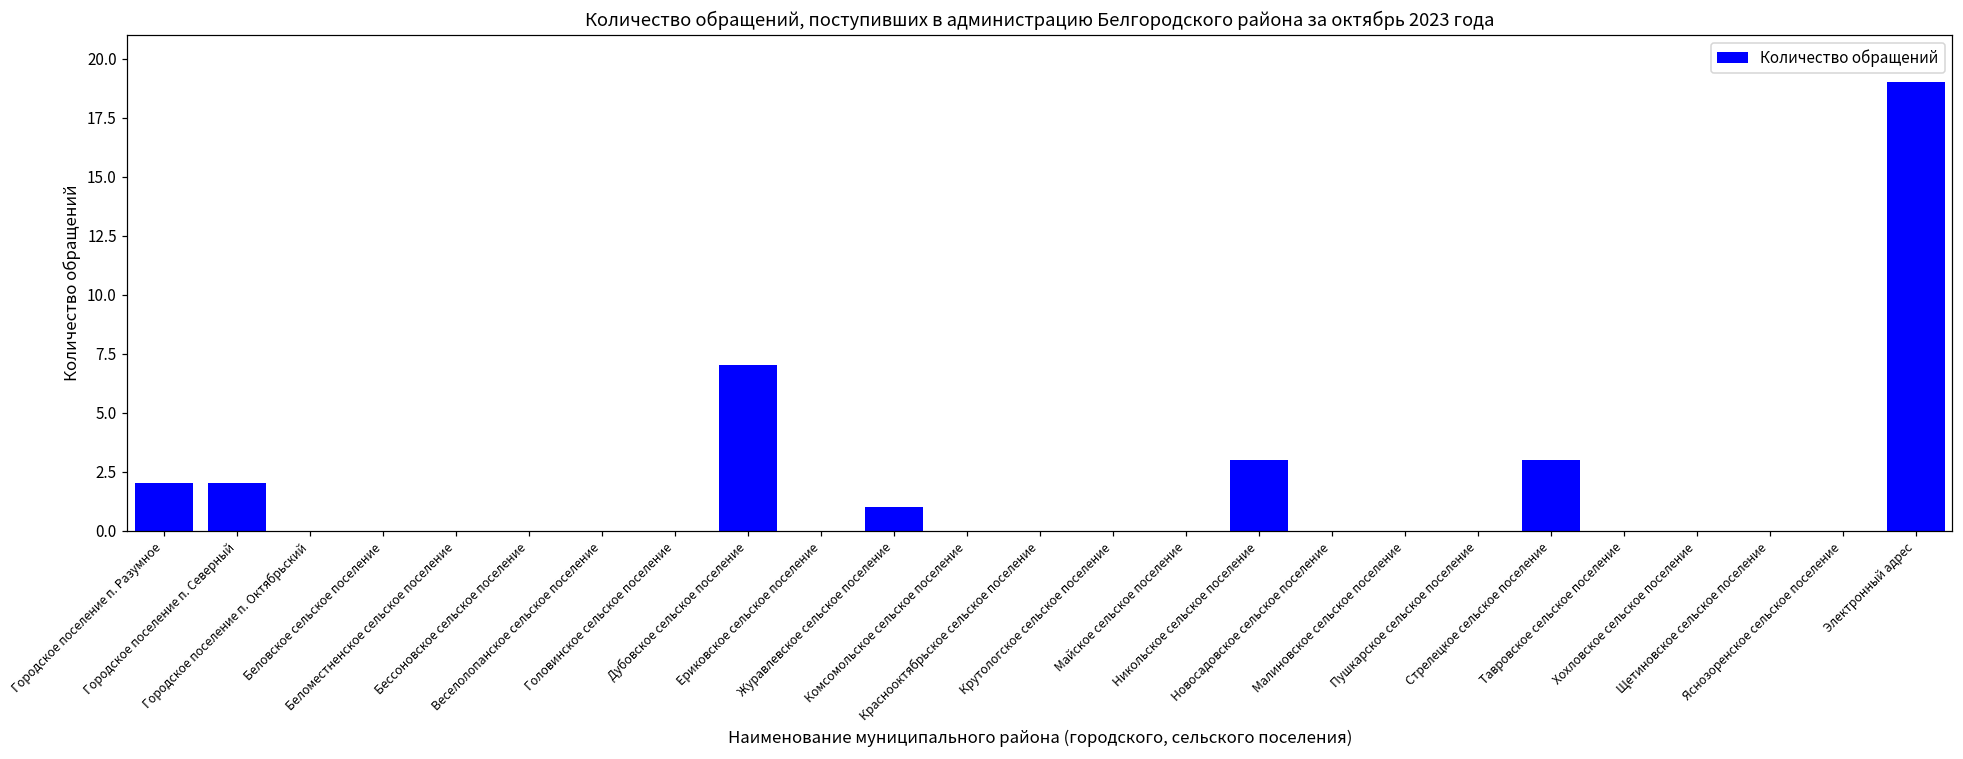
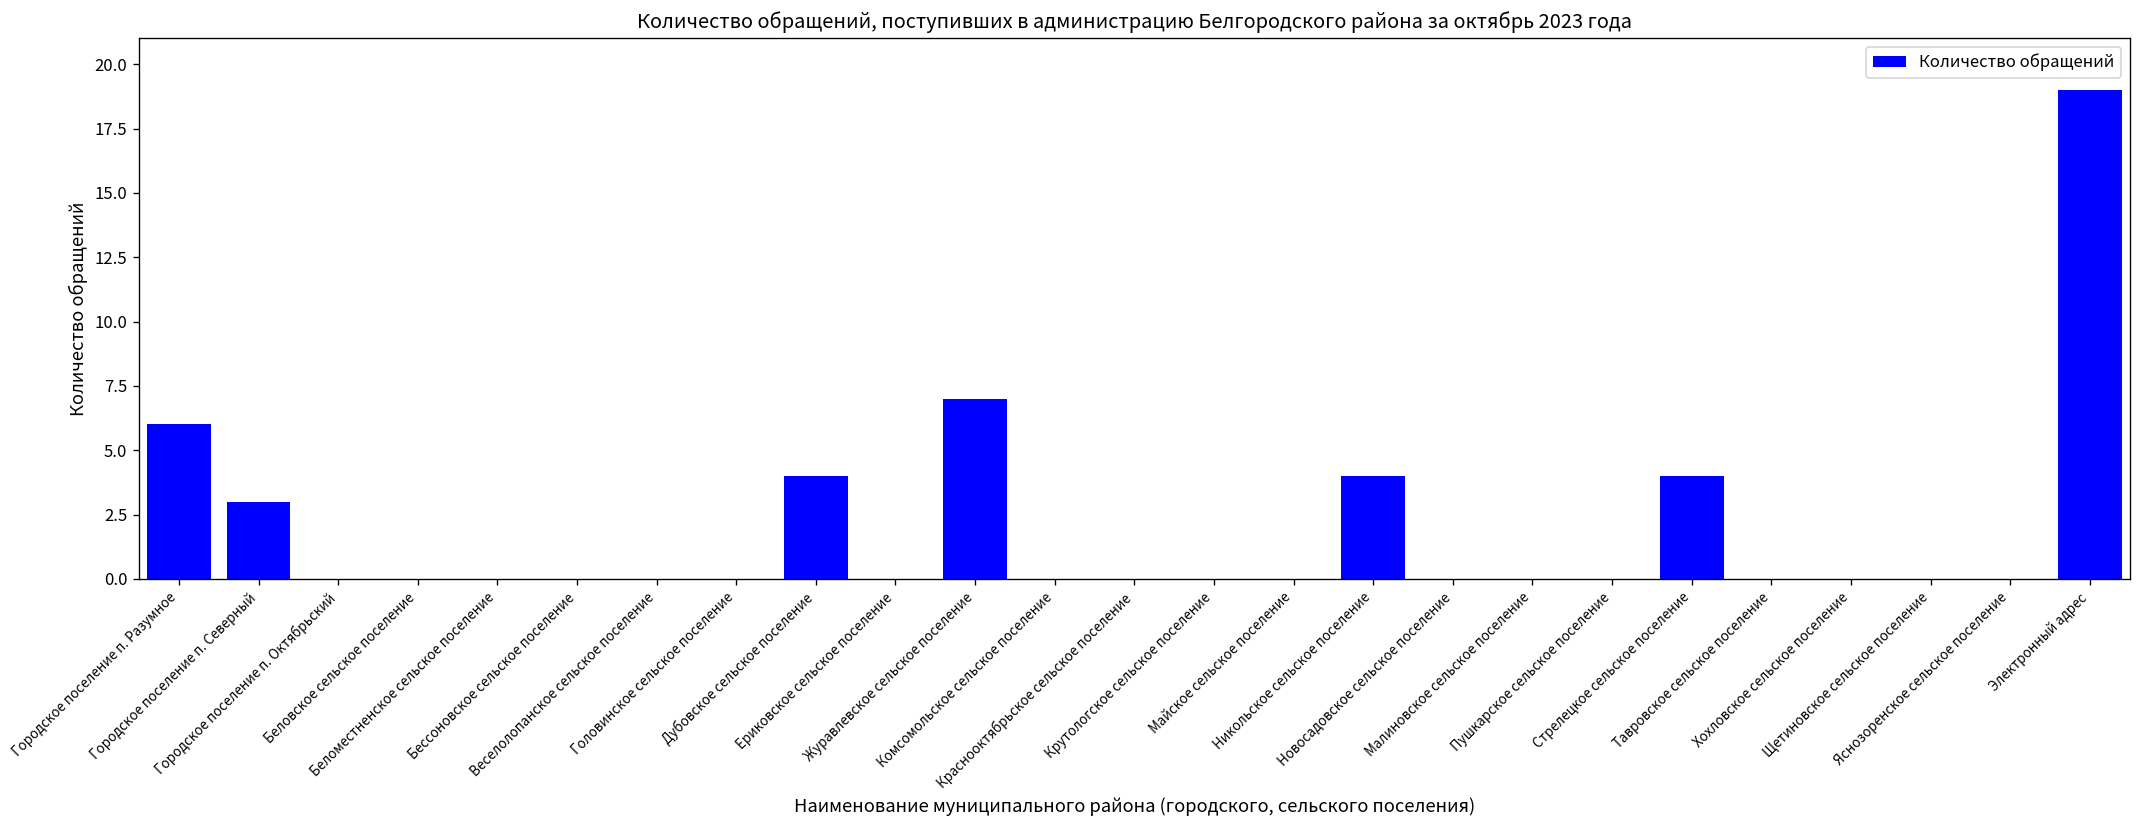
  {
-   "Городское поселение п. Разумное": 2,
-   "Городское поселение п. Северный": 2,
+   "Городское поселение п. Разумное": 6,
+   "Городское поселение п. Северный": 3,
    "Городское поселение п. Октябрьский": 0,
    "Беловское сельское поселение": 0,
    "Беломестненское сельское поселение": 0,
    "Бессоновское сельское поселение": 0,
    "Веселолопанское сельское поселение": 0,
    "Головинское сельское поселение": 0,
-   "Дубовское сельское поселение": 7,
+   "Дубовское сельское поселение": 4,
    "Ериковское сельское поселение": 0,
-   "Журавлевское сельское поселение": 1,
+   "Журавлевское сельское поселение": 7,
    "Комсомольское сельское поселение": 0,
    "Краснооктябрьское сельское поселение": 0,
    "Крутологское сельское поселение": 0,
    "Майское сельское поселение": 0,
-   "Никольское сельское поселение": 3,
+   "Никольское сельское поселение": 4,
    "Новосадовское сельское поселение": 0,
    "Малиновское сельское поселение": 0,
    "Пушкарское сельское поселение": 0,
-   "Стрелецкое сельское поселение": 3,
+   "Стрелецкое сельское поселение": 4,
    "Тавровское сельское поселение": 0,
    "Хохловское сельское поселение": 0,
    "Щетиновское сельское поселение": 0,
    "Яснозоренское сельское поселение": 0,
    "Электронный адрес": 19
  }
